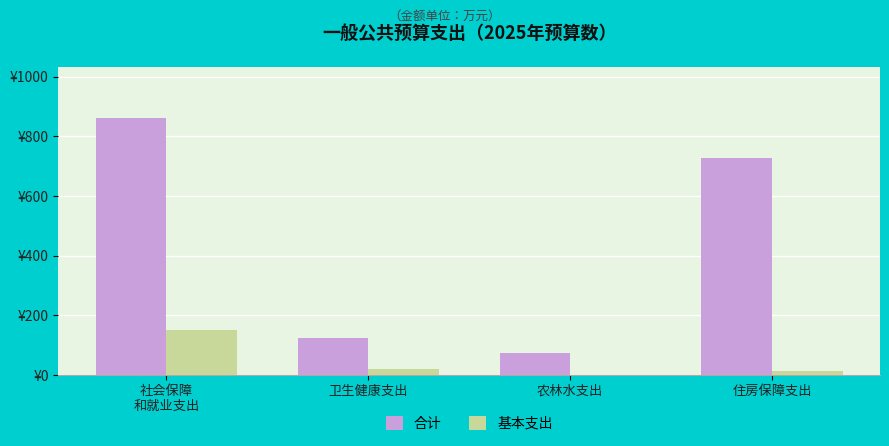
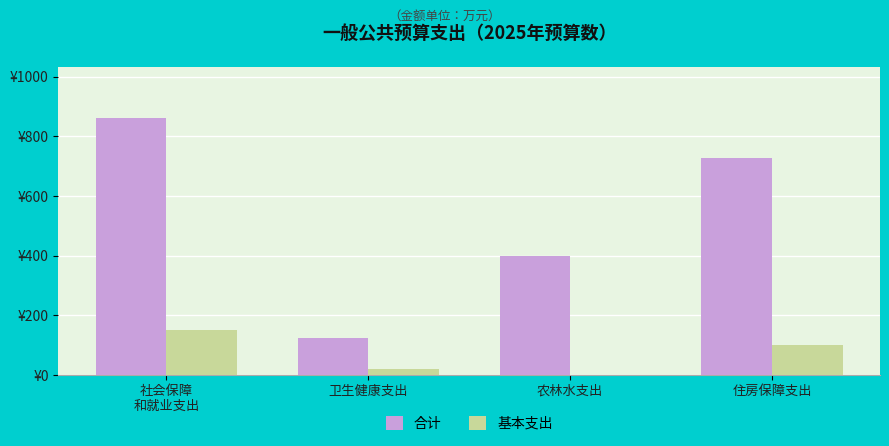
  {
    "合计": {
      "社会保障 和就业支出": "¥860",
      "卫生健康支出": "¥130",
-     "农林水支出": "¥70",
+     "农林水支出": "¥400",
      "住房保障支出": "¥730"
    },
    "基本支出": {
      "社会保障 和就业支出": "¥150",
      "卫生健康支出": "¥20",
      "农林水支出": "¥0",
-     "住房保障支出": "¥10"
+     "住房保障支出": "¥100"
    }
  }
